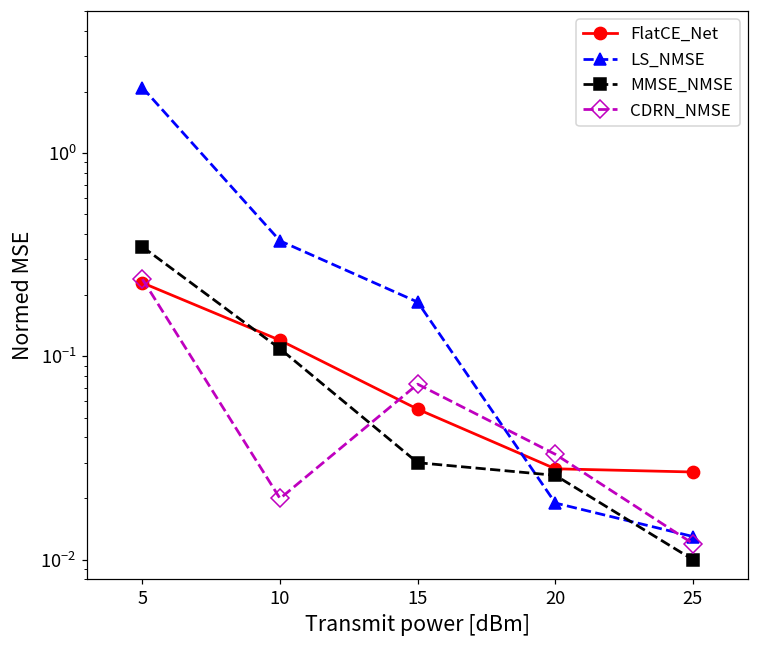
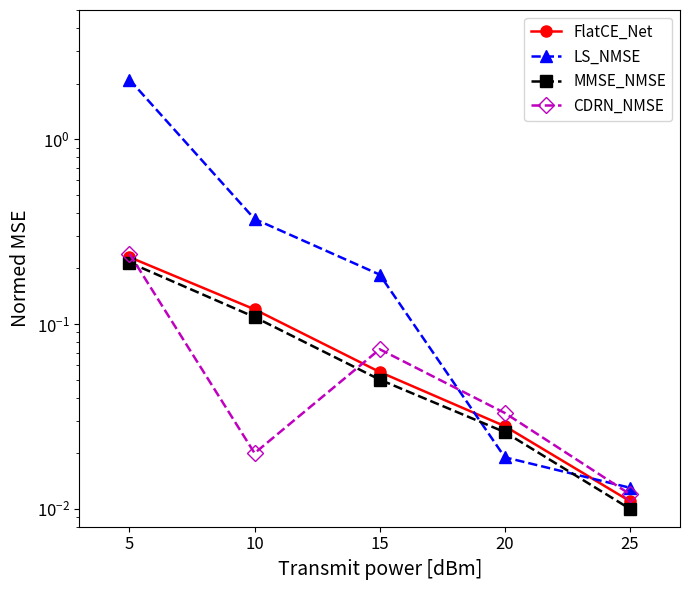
  {
    "FlatCE_Net": {
      "5": 0.23,
      "10": 0.12,
      "15": 0.055,
      "20": 0.028,
-     "25": 0.027
+     "25": 0.011
    },
    "LS_NMSE": {
      "5": 2.1,
      "10": 0.37,
      "15": 0.19,
      "20": 0.019,
      "25": 0.013
    },
    "MMSE_NMSE": {
-     "5": 0.35,
+     "5": 0.22,
      "10": 0.11,
-     "15": 0.03,
+     "15": 0.05,
      "20": 0.026,
      "25": 0.01
    },
    "CDRN_NMSE": {
      "5": 0.24,
      "10": 0.020,
      "15": 0.073,
      "20": 0.033,
      "25": 0.012
    }
  }
